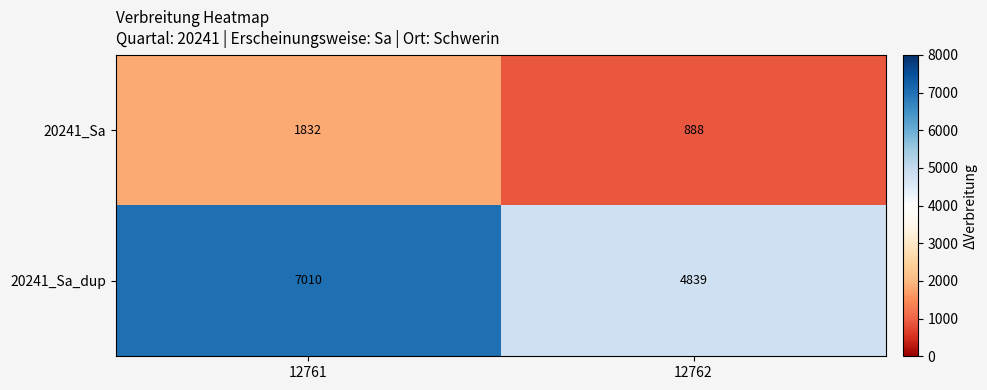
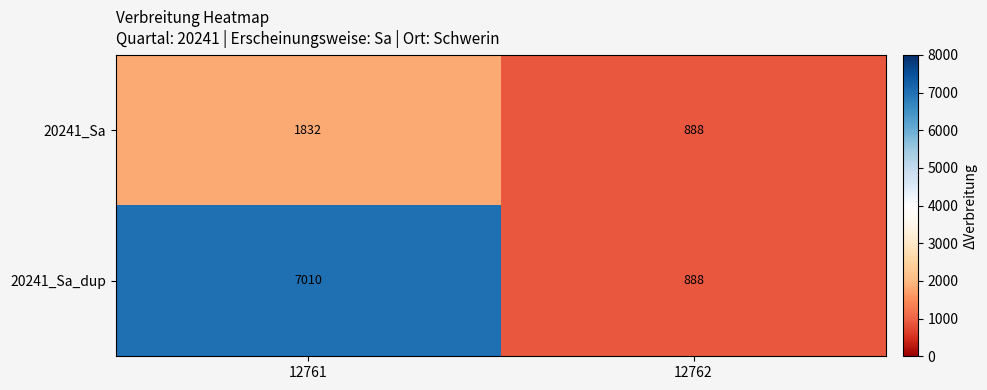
  {
    "20241_Sa": {
      "12761": 1832,
      "12762": 888
    },
    "20241_Sa_dup": {
      "12761": 7010,
-     "12762": 4839
+     "12762": 888
    }
  }
